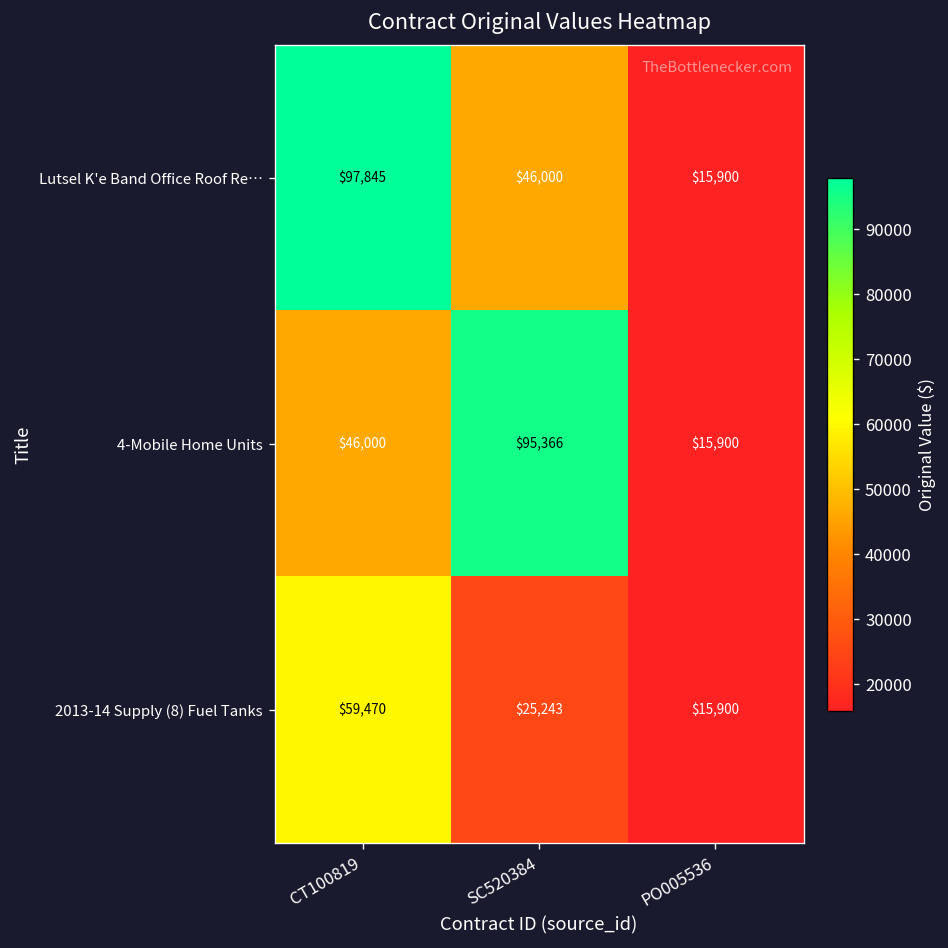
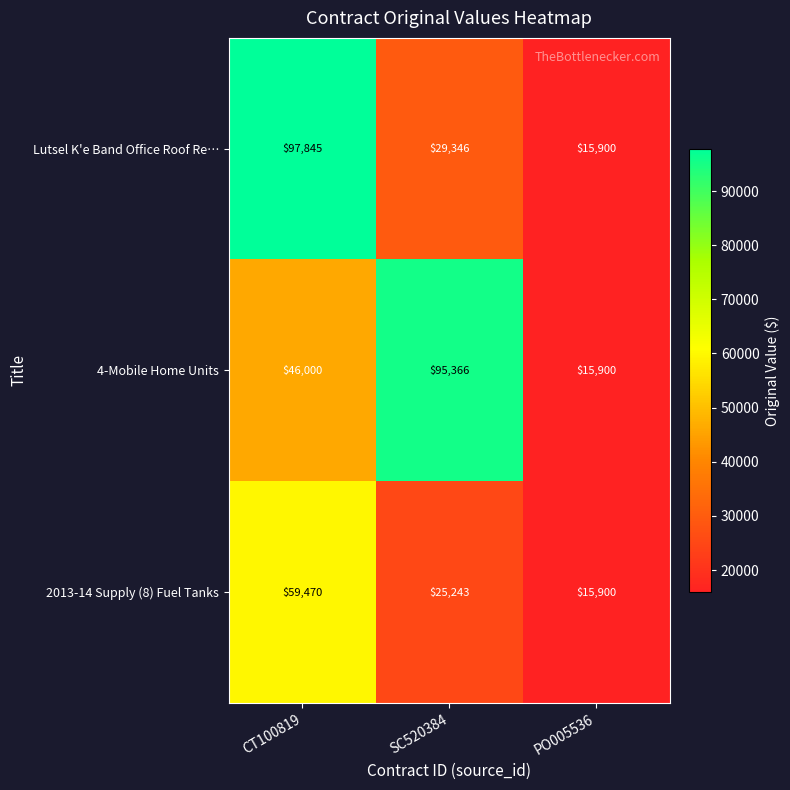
  {
    "Lutsel K'e Band Office Roof Re…": {
      "CT100819": "$97,845",
-     "SC520384": "$46,000"
+     "SC520384": "$29,346"
    },
    "4-Mobile Home Units": {
      "CT100819": "$46,000",
      "SC520384": "$95,366",
      "PO005536": "$15,900"
    },
    "2013-14 Supply (8) Fuel Tanks": {
      "CT100819": "$59,470",
      "SC520384": "$25,243",
      "PO005536": "$15,900"
    }
  }
